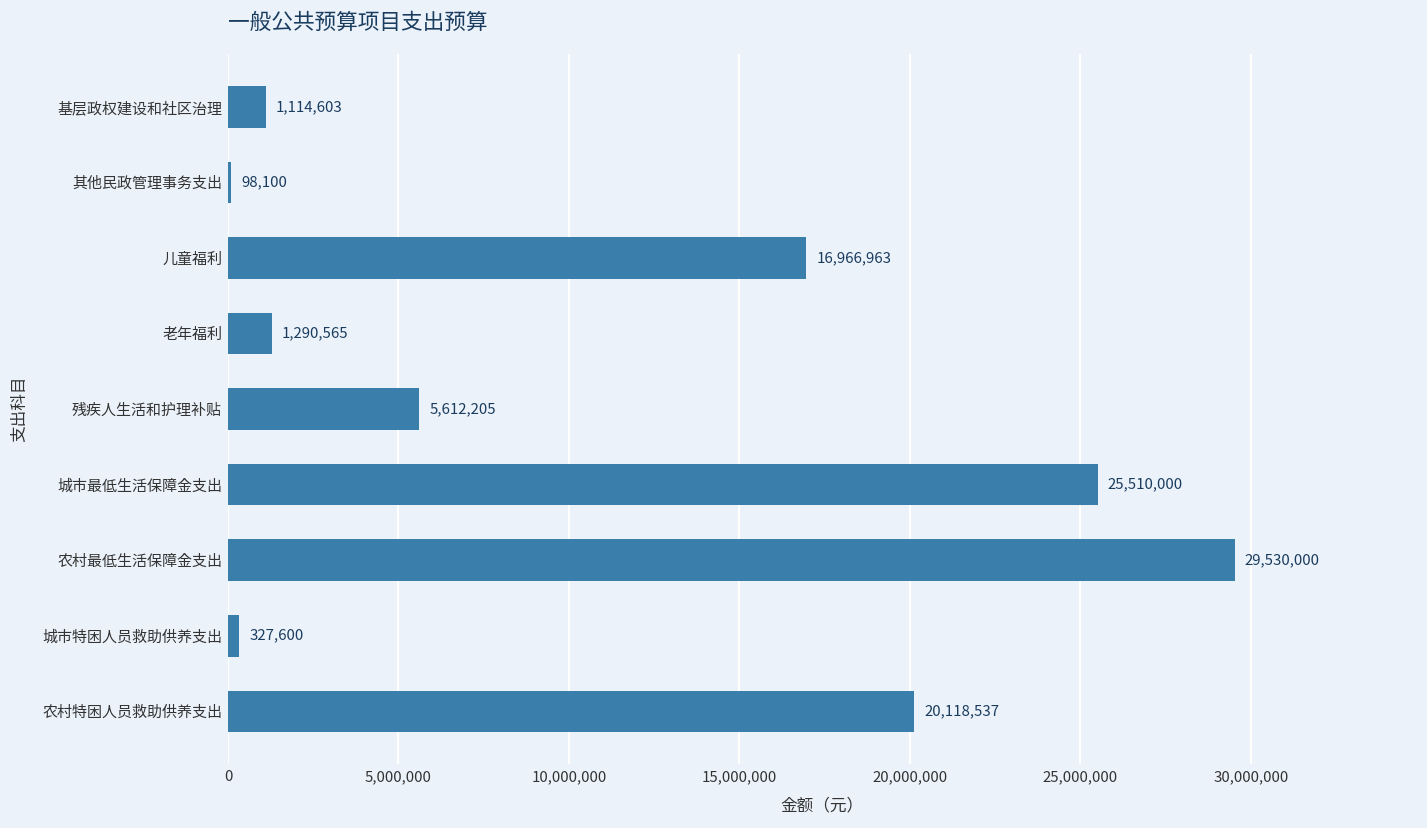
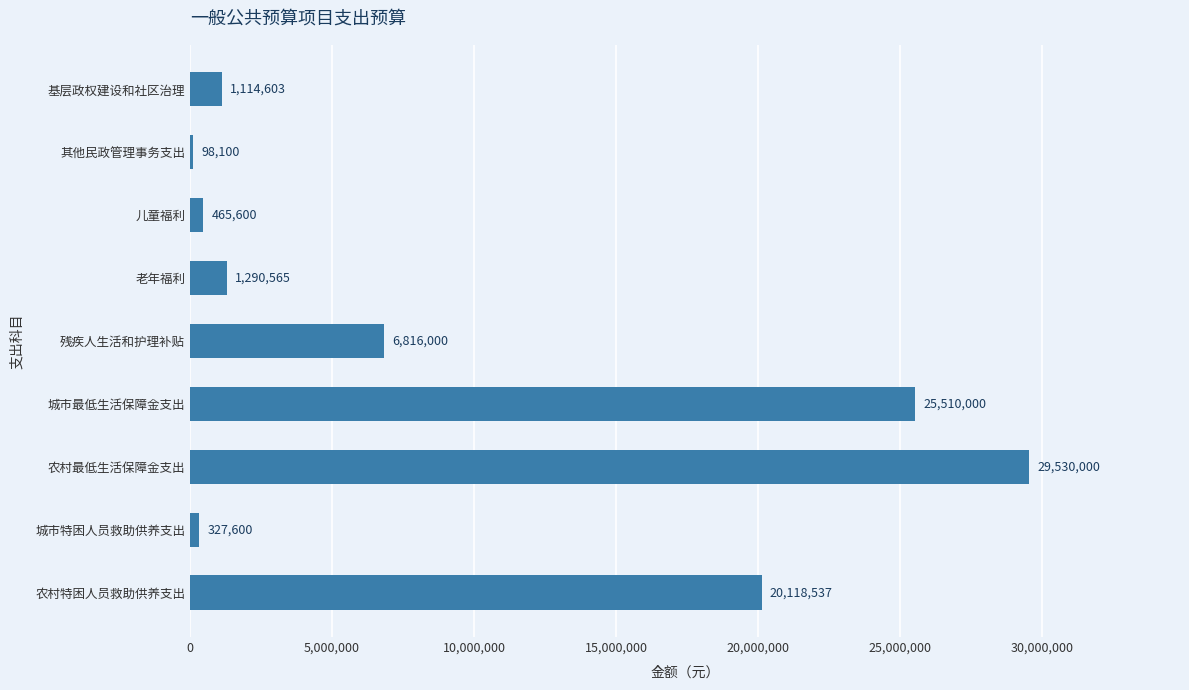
  {
    "基层政权建设和社区治理": "1,114,603",
    "其他民政管理事务支出": "98,100",
-   "儿童福利": "16,966,963",
+   "儿童福利": "465,600",
    "老年福利": "1,290,565",
-   "残疾人生活和护理补贴": "5,612,205",
+   "残疾人生活和护理补贴": "6,816,000",
    "城市最低生活保障金支出": "25,510,000",
    "农村最低生活保障金支出": "29,530,000",
    "城市特困人员救助供养支出": "327,600",
    "农村特困人员救助供养支出": "20,118,537"
  }
